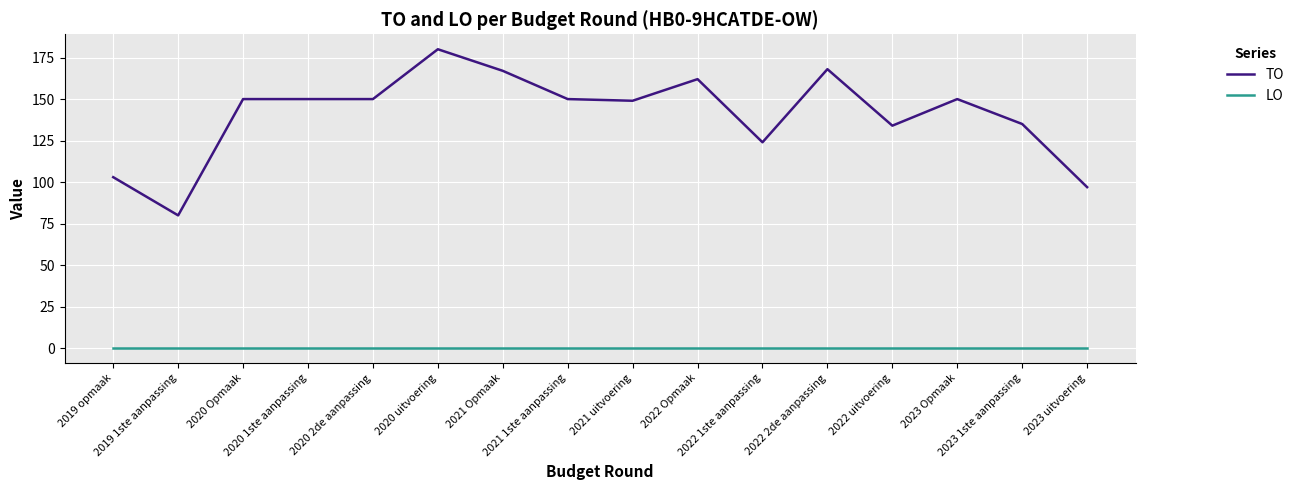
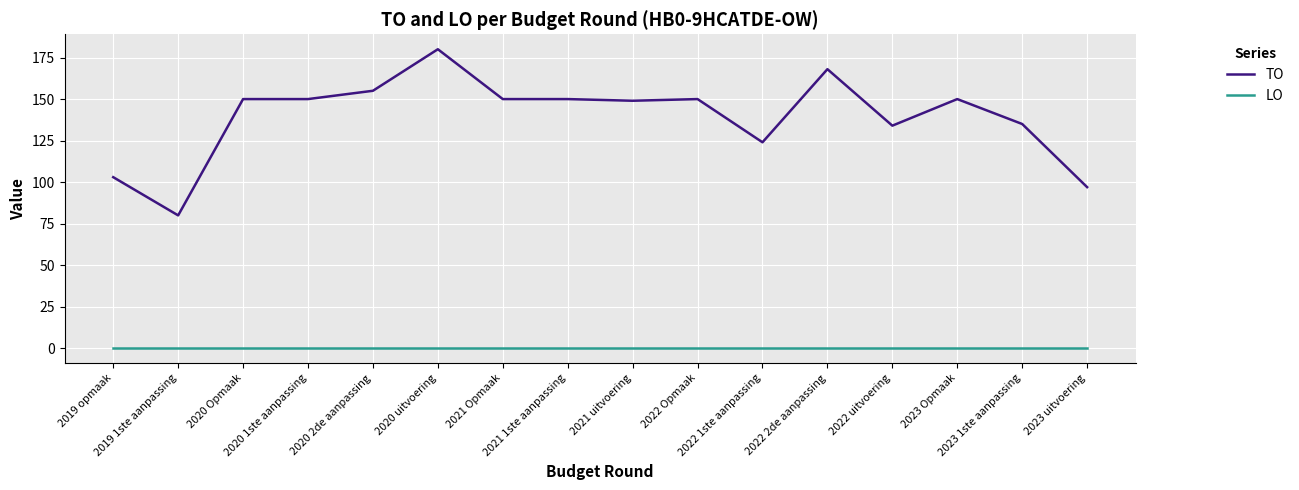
  {
    "TO": {
      "2019 opmaak": 103,
      "2019 1ste aanpassing": 80,
      "2020 Opmaak": 150,
      "2020 1ste aanpassing": 150,
-     "2020 2de aanpassing": 150,
+     "2020 2de aanpassing": 155,
      "2020 uitvoering": 180,
-     "2021 Opmaak": 167,
+     "2021 Opmaak": 150,
      "2021 1ste aanpassing": 150,
      "2021 uitvoering": 149,
-     "2022 Opmaak": 162,
+     "2022 Opmaak": 150,
      "2022 1ste aanpassing": 124,
      "2022 2de aanpassing": 168,
      "2022 uitvoering": 134,
      "2023 Opmaak": 150,
      "2023 1ste aanpassing": 135,
      "2023 uitvoering": 97
    },
    "LO": {
      "2019 opmaak": 0,
      "2019 1ste aanpassing": 0,
      "2020 Opmaak": 0,
      "2020 1ste aanpassing": 0,
      "2020 2de aanpassing": 0,
      "2020 uitvoering": 0,
      "2021 Opmaak": 0,
      "2021 1ste aanpassing": 0,
      "2021 uitvoering": 0,
      "2022 Opmaak": 0,
      "2022 1ste aanpassing": 0,
      "2022 2de aanpassing": 0,
      "2022 uitvoering": 0,
      "2023 Opmaak": 0,
      "2023 1ste aanpassing": 0,
      "2023 uitvoering": 0
    }
  }
